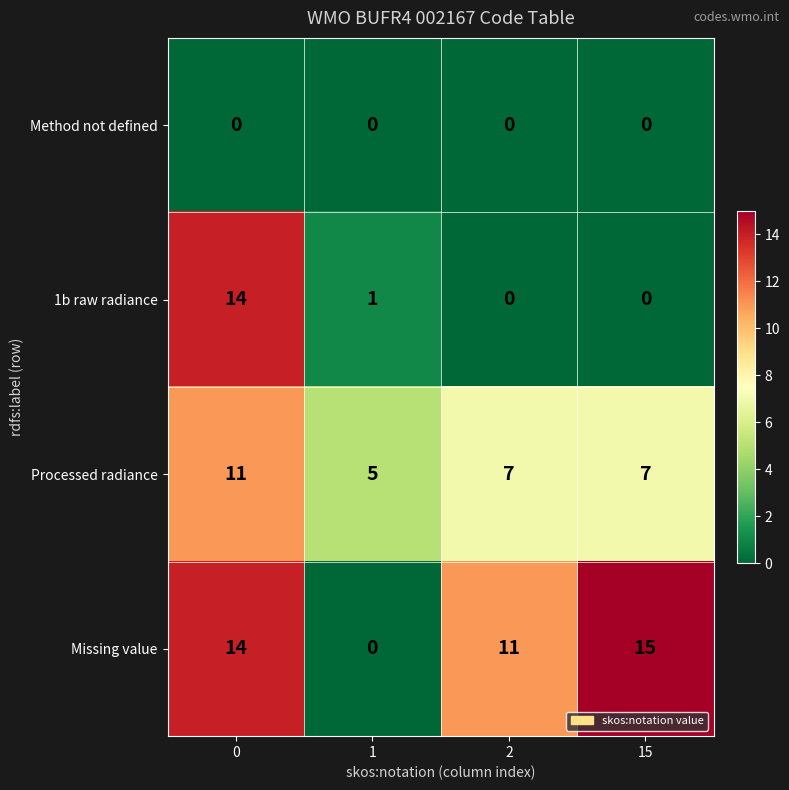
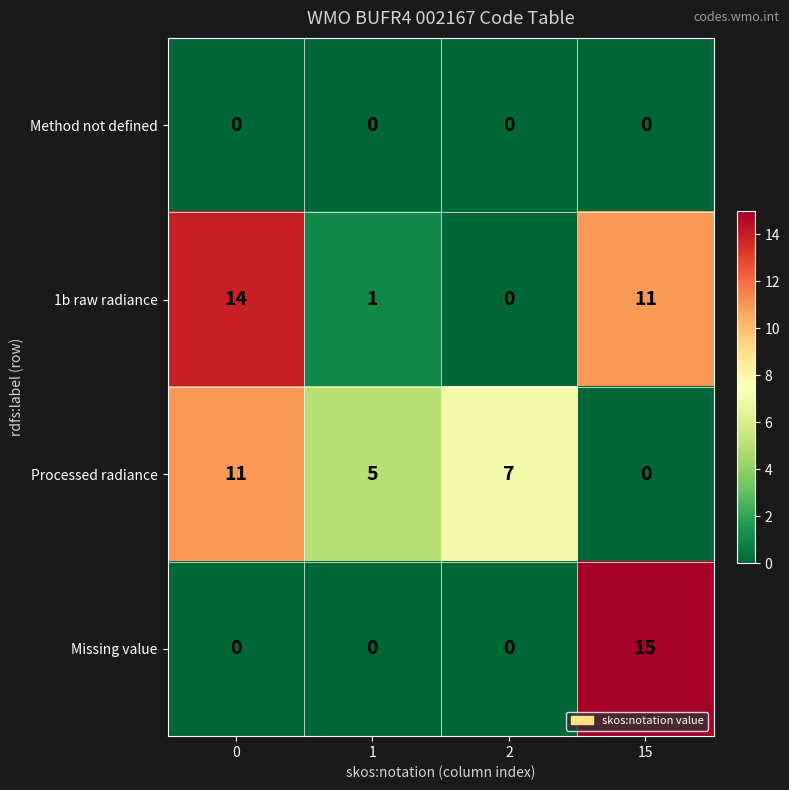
  {
    "Method not defined": {
      "0": 0,
      "1": 0,
      "2": 0,
      "15": 0
    },
    "1b raw radiance": {
      "0": 14,
      "1": 1,
      "2": 0,
-     "15": 0
+     "15": 11
    },
    "Processed radiance": {
      "0": 11,
      "1": 5,
      "2": 7,
-     "15": 7
+     "15": 0
    },
    "Missing value": {
-     "0": 14,
+     "0": 0,
      "1": 0,
-     "2": 11,
+     "2": 0,
      "15": 15
    }
  }
